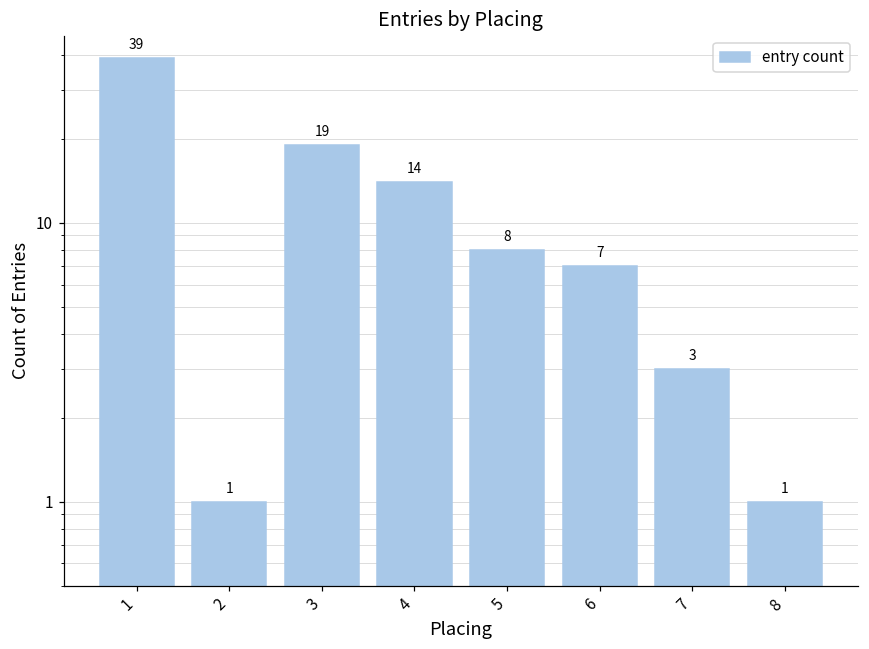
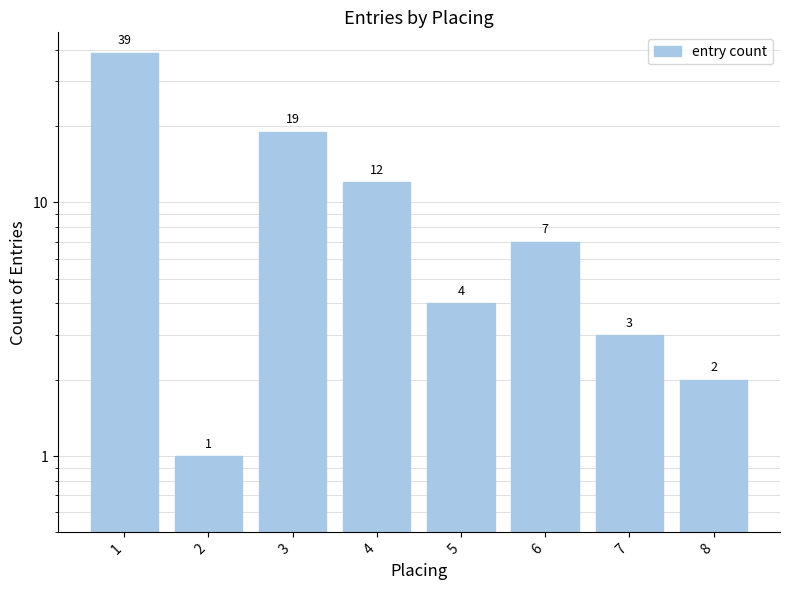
  {
    "1": 39,
    "2": 1,
    "3": 19,
-   "4": 14,
-   "5": 8,
+   "4": 12,
+   "5": 4,
    "6": 7,
    "7": 3,
-   "8": 1
+   "8": 2
  }
